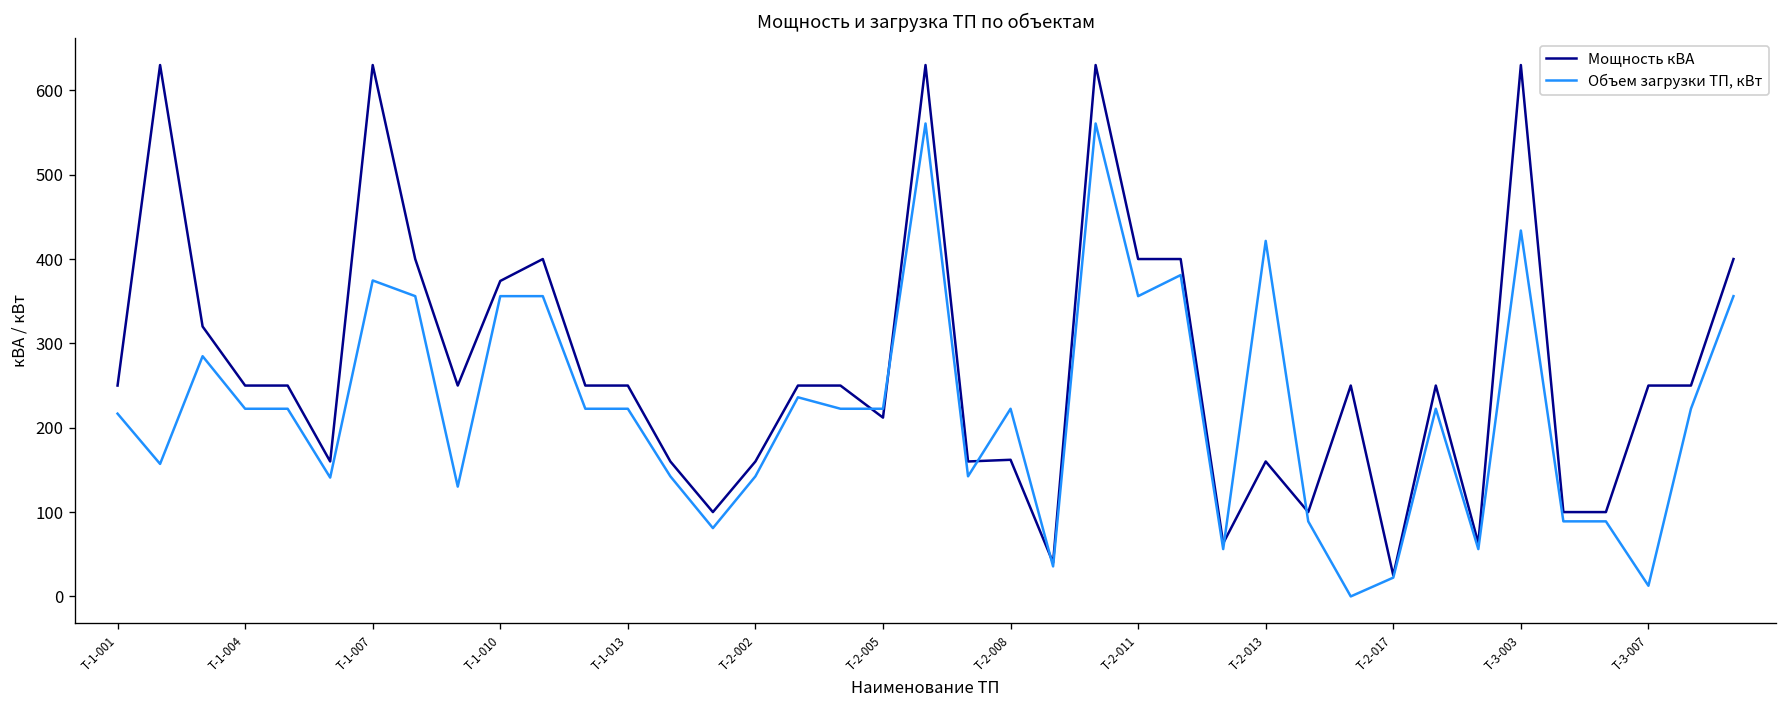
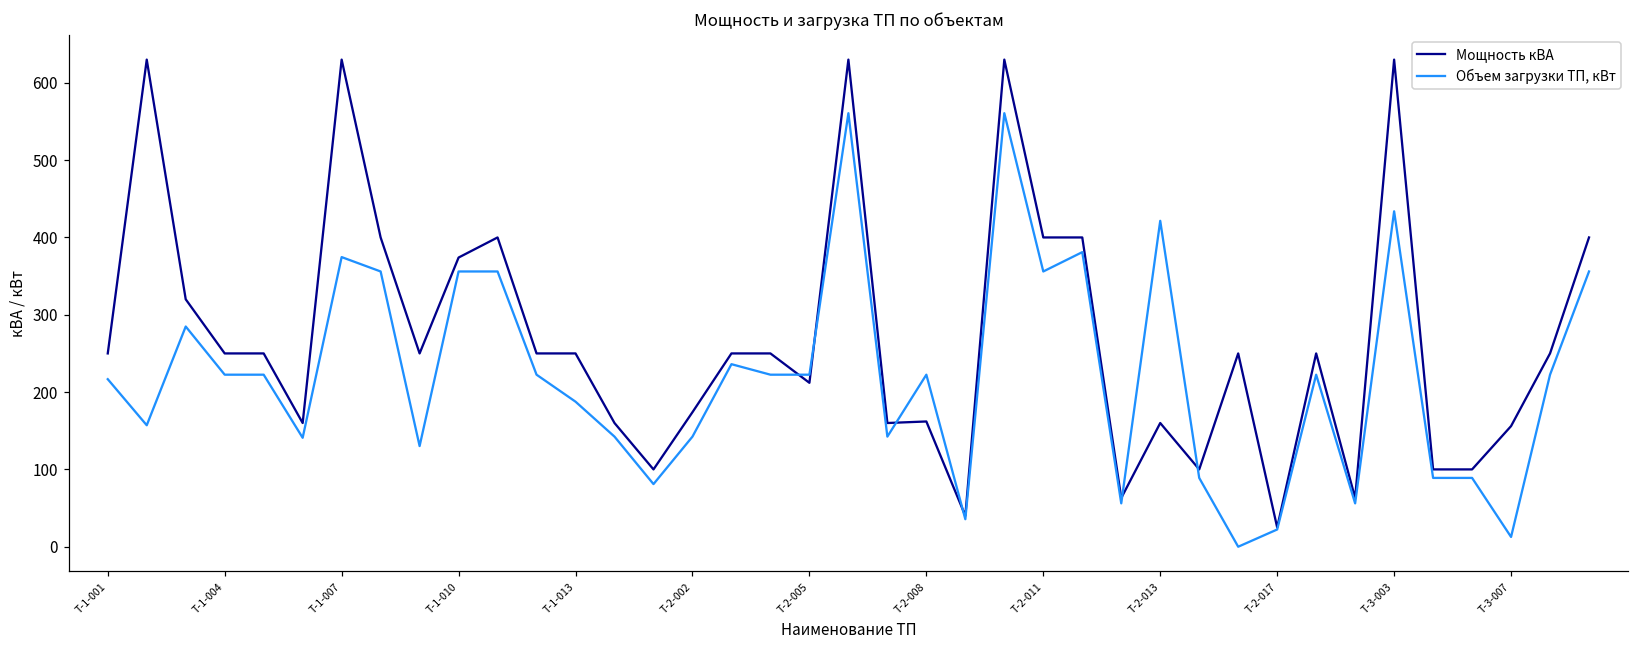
  {
    "Мощность кВА": {
      "Т-1-001": 250,
      "Т-1-004": 250,
      "Т-1-007": 630,
      "Т-1-010": 370,
      "Т-1-013": 250,
-     "Т-2-002": 160,
+     "Т-2-002": 170,
      "Т-2-005": 210,
      "Т-2-008": 160,
      "Т-2-011": 400,
      "Т-2-013": 160,
      "Т-3-003": 630,
-     "Т-3-007": 250
+     "Т-3-007": 160
    },
    "Объем загрузки ТП, кВт": {
      "Т-1-001": 220,
      "Т-1-004": 220,
      "Т-1-007": 370,
      "Т-1-010": 360,
-     "Т-1-013": 220,
+     "Т-1-013": 190,
      "Т-2-002": 140,
      "Т-2-005": 220,
      "Т-2-008": 220,
      "Т-2-011": 360,
      "Т-2-013": 420,
      "Т-3-003": 430,
      "Т-3-007": 10
    }
  }
